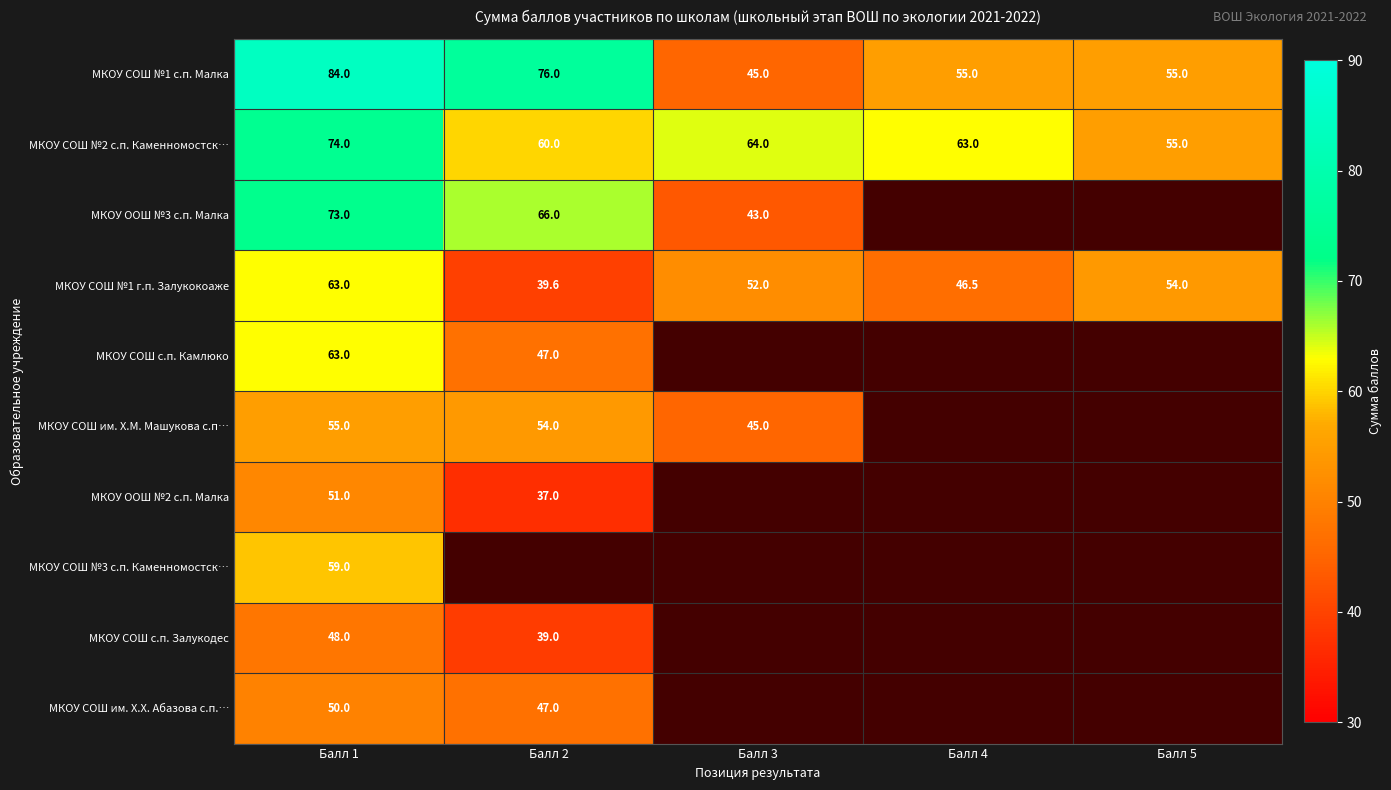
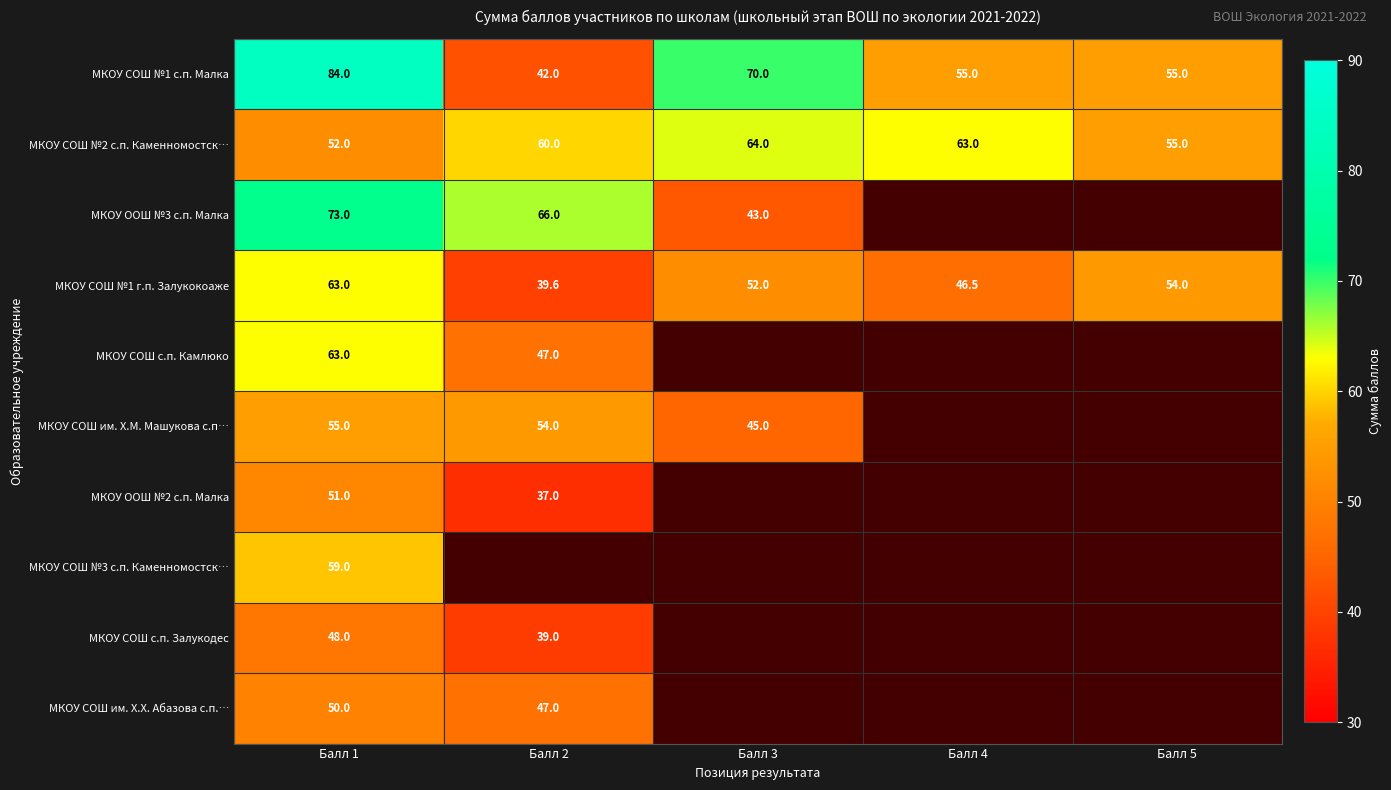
  {
    "МКОУ СОШ №1 с.п. Малка": {
      "Балл 1": 84.0,
-     "Балл 2": 76.0,
-     "Балл 3": 45.0,
+     "Балл 2": 42.0,
+     "Балл 3": 70.0,
      "Балл 4": 55.0,
      "Балл 5": 55.0
    },
    "МКОУ СОШ №2 с.п. Каменномостск…": {
-     "Балл 1": 74.0,
+     "Балл 1": 52.0,
      "Балл 2": 60.0,
      "Балл 3": 64.0,
      "Балл 4": 63.0,
      "Балл 5": 55.0
    },
    "МКОУ ООШ №3 с.п. Малка": {
      "Балл 1": 73.0,
      "Балл 2": 66.0,
      "Балл 3": 43.0
    },
    "МКОУ СОШ №1 г.п. Залукокоаже": {
      "Балл 1": 63.0,
      "Балл 2": 39.6,
      "Балл 3": 52.0,
      "Балл 4": 46.5,
      "Балл 5": 54.0
    },
    "МКОУ СОШ с.п. Камлюко": {
      "Балл 1": 63.0,
      "Балл 2": 47.0
    },
    "МКОУ СОШ им. Х.М. Машукова с.п…": {
      "Балл 1": 55.0,
      "Балл 2": 54.0,
      "Балл 3": 45.0
    },
    "МКОУ ООШ №2 с.п. Малка": {
      "Балл 1": 51.0,
      "Балл 2": 37.0
    },
    "МКОУ СОШ №3 с.п. Каменномостск…": {
      "Балл 1": 59.0
    },
    "МКОУ СОШ с.п. Залукодес": {
      "Балл 1": 48.0,
      "Балл 2": 39.0
    },
    "МКОУ СОШ им. Х.Х. Абазова с.п.…": {
      "Балл 1": 50.0,
      "Балл 2": 47.0
    }
  }
